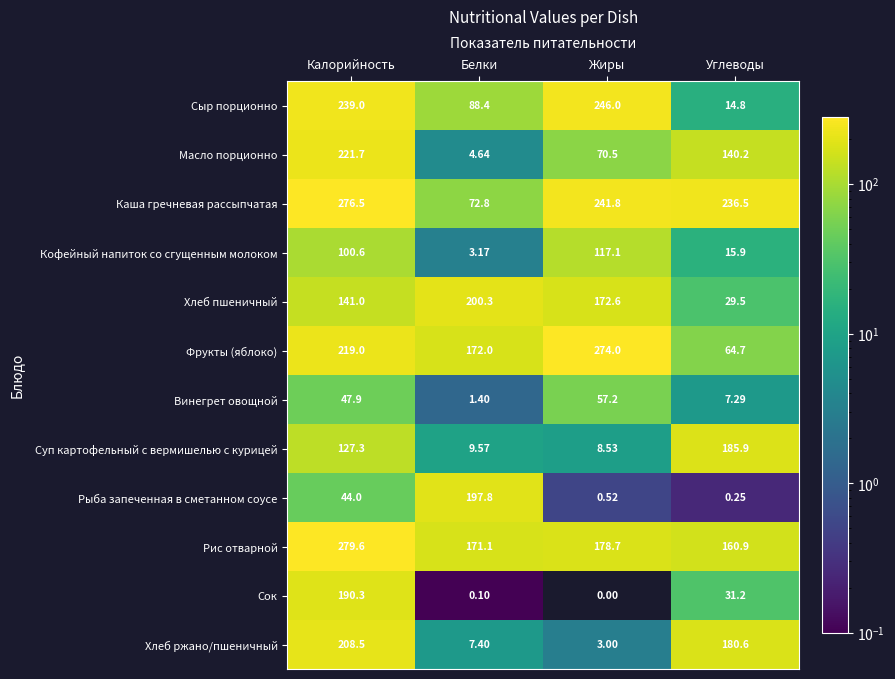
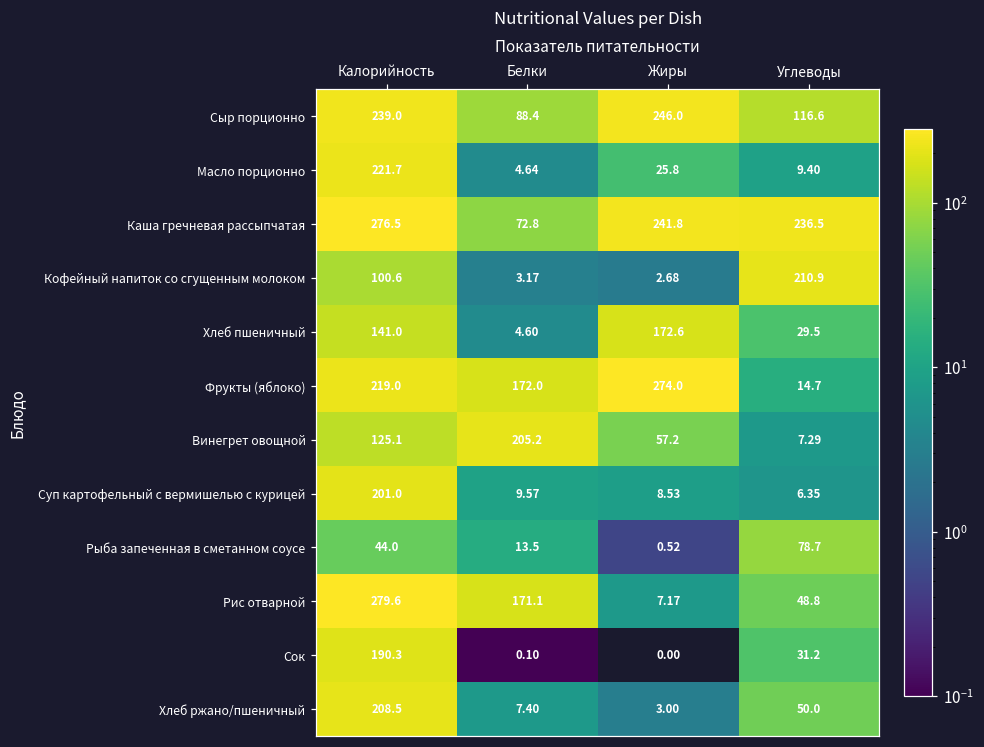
  {
    "Сыр порционно": {
      "Калорийность": 239.0,
      "Белки": 88.4,
      "Жиры": 246.0,
-     "Углеводы": 14.8
+     "Углеводы": 116.6
    },
    "Масло порционно": {
      "Калорийность": 221.7,
      "Белки": 4.64,
-     "Жиры": 70.5,
-     "Углеводы": 140.2
+     "Жиры": 25.8,
+     "Углеводы": 9.40
    },
    "Каша гречневая рассыпчатая": {
      "Калорийность": 276.5,
      "Белки": 72.8,
      "Жиры": 241.8,
      "Углеводы": 236.5
    },
    "Кофейный напиток со сгущенным молоком": {
      "Калорийность": 100.6,
      "Белки": 3.17,
-     "Жиры": 117.1,
-     "Углеводы": 15.9
+     "Жиры": 2.68,
+     "Углеводы": 210.9
    },
    "Хлеб пшеничный": {
      "Калорийность": 141.0,
-     "Белки": 200.3,
+     "Белки": 4.60,
      "Жиры": 172.6,
      "Углеводы": 29.5
    },
    "Фрукты (яблоко)": {
      "Калорийность": 219.0,
      "Белки": 172.0,
      "Жиры": 274.0,
-     "Углеводы": 64.7
+     "Углеводы": 14.7
    },
    "Винегрет овощной": {
-     "Калорийность": 47.9,
-     "Белки": 1.40,
+     "Калорийность": 125.1,
+     "Белки": 205.2,
      "Жиры": 57.2,
      "Углеводы": 7.29
    },
    "Суп картофельный с вермишелью с курицей": {
-     "Калорийность": 127.3,
+     "Калорийность": 201.0,
      "Белки": 9.57,
      "Жиры": 8.53,
-     "Углеводы": 185.9
+     "Углеводы": 6.35
    },
    "Рыба запеченная в сметанном соусе": {
      "Калорийность": 44.0,
-     "Белки": 197.8,
+     "Белки": 13.5,
      "Жиры": 0.52,
-     "Углеводы": 0.25
+     "Углеводы": 78.7
    },
    "Рис отварной": {
      "Калорийность": 279.6,
      "Белки": 171.1,
-     "Жиры": 178.7,
-     "Углеводы": 160.9
+     "Жиры": 7.17,
+     "Углеводы": 48.8
    },
    "Сок": {
      "Калорийность": 190.3,
      "Белки": 0.10,
      "Жиры": 0.00,
      "Углеводы": 31.2
    },
    "Хлеб ржано/пшеничный": {
      "Калорийность": 208.5,
      "Белки": 7.40,
      "Жиры": 3.00,
-     "Углеводы": 180.6
+     "Углеводы": 50.0
    }
  }
